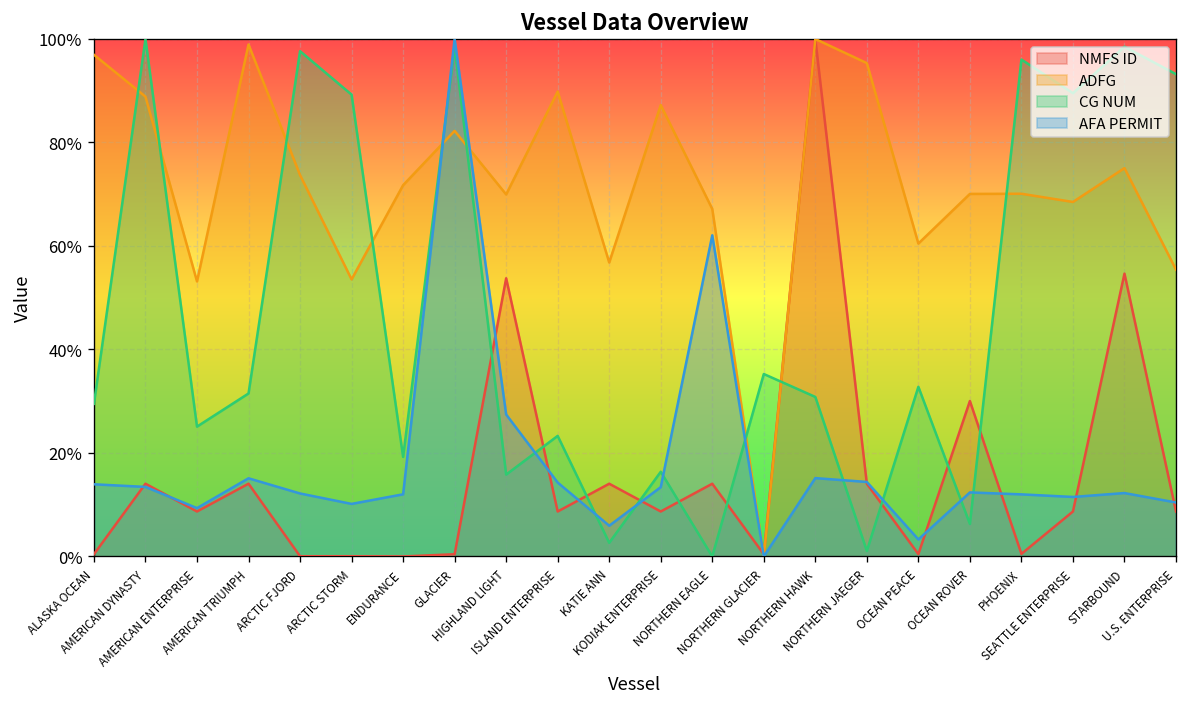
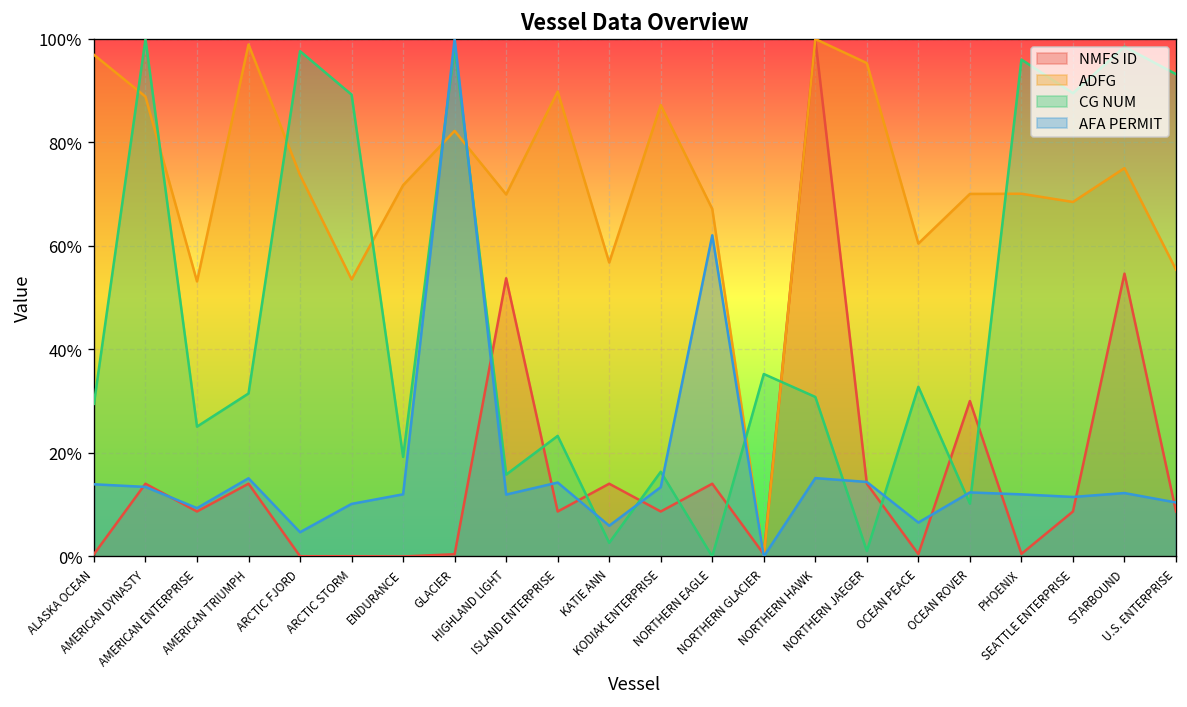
  {
    "CG NUM": {
      "ALASKA OCEAN": "30%",
      "AMERICAN DYNASTY": "100%",
      "AMERICAN ENTERPRISE": "25%",
      "AMERICAN TRIUMPH": "31%",
      "ARCTIC FJORD": "98%",
      "ARCTIC STORM": "89%",
      "ENDURANCE": "19%",
      "GLACIER": "98%",
      "HIGHLAND LIGHT": "16%",
      "ISLAND ENTERPRISE": "23%",
      "KATIE ANN": "3%",
      "KODIAK ENTERPRISE": "16%",
      "NORTHERN EAGLE": "0%",
      "NORTHERN GLACIER": "35%",
      "NORTHERN HAWK": "31%",
      "NORTHERN JAEGER": "1%",
      "OCEAN PEACE": "33%",
-     "OCEAN ROVER": "6%",
+     "OCEAN ROVER": "10%",
      "PHOENIX": "96%",
      "U.S. ENTERPRISE": "93%"
    },
    "AFA PERMIT": {
      "ALASKA OCEAN": "14%",
      "AMERICAN DYNASTY": "13%",
      "AMERICAN ENTERPRISE": "9%",
      "AMERICAN TRIUMPH": "15%",
-     "ARCTIC FJORD": "12%",
+     "ARCTIC FJORD": "5%",
      "ARCTIC STORM": "10%",
      "ENDURANCE": "12%",
      "GLACIER": "100%",
-     "HIGHLAND LIGHT": "27%",
+     "HIGHLAND LIGHT": "12%",
      "ISLAND ENTERPRISE": "14%",
      "KATIE ANN": "6%",
      "KODIAK ENTERPRISE": "13%",
      "NORTHERN EAGLE": "62%",
      "NORTHERN HAWK": "15%",
-     "OCEAN PEACE": "3%",
+     "OCEAN PEACE": "7%",
      "OCEAN ROVER": "12%",
      "PHOENIX": "12%",
      "SEATTLE ENTERPRISE": "12%",
      "STARBOUND": "12%",
      "U.S. ENTERPRISE": "10%"
    }
  }
